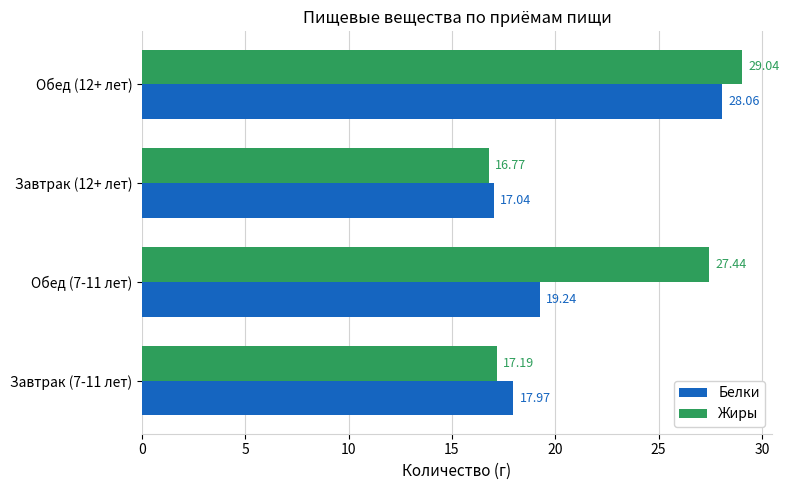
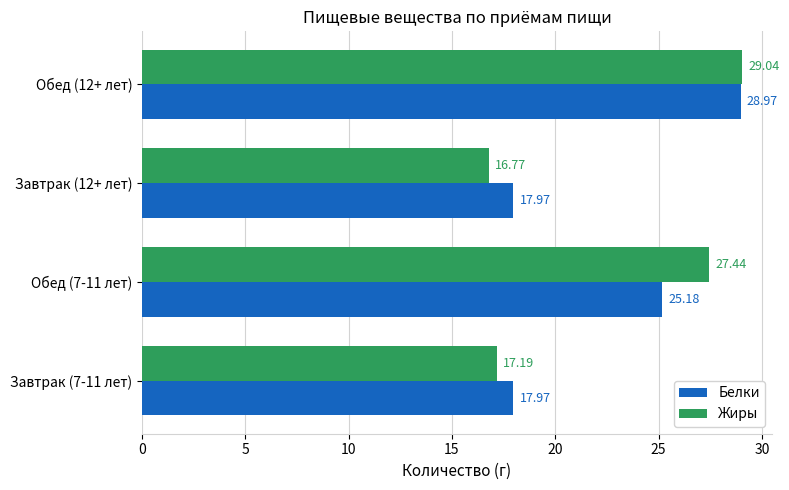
  {
    "Белки": {
-     "Обед (12+ лет)": 28.06,
-     "Завтрак (12+ лет)": 17.04,
-     "Обед (7-11 лет)": 19.24,
+     "Обед (12+ лет)": 28.97,
+     "Завтрак (12+ лет)": 17.97,
+     "Обед (7-11 лет)": 25.18,
      "Завтрак (7-11 лет)": 17.97
    },
    "Жиры": {
      "Обед (12+ лет)": 29.04,
      "Завтрак (12+ лет)": 16.77,
      "Обед (7-11 лет)": 27.44,
      "Завтрак (7-11 лет)": 17.19
    }
  }
